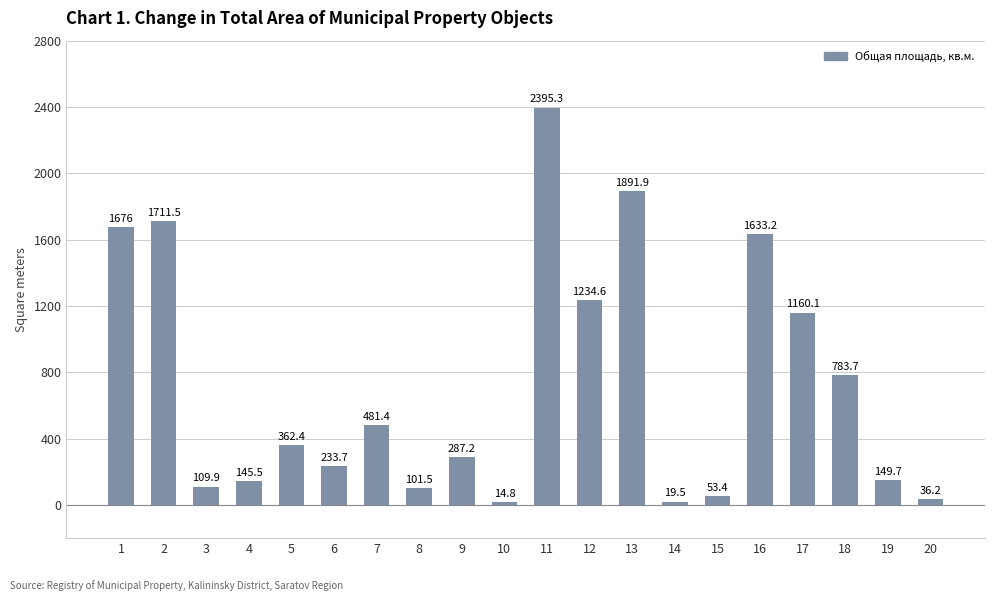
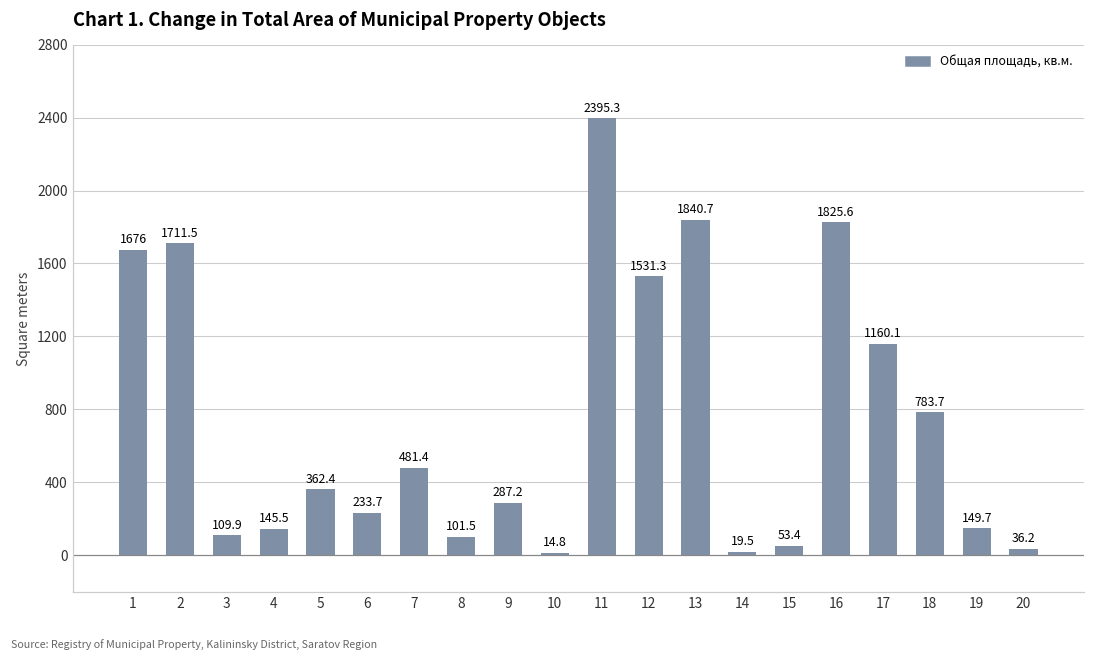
  {
    "1": 1676,
    "2": 1711.5,
    "3": 109.9,
    "4": 145.5,
    "5": 362.4,
    "6": 233.7,
    "7": 481.4,
    "8": 101.5,
    "9": 287.2,
    "10": 14.8,
    "11": 2395.3,
-   "12": 1234.6,
-   "13": 1891.9,
+   "12": 1531.3,
+   "13": 1840.7,
    "14": 19.5,
    "15": 53.4,
-   "16": 1633.2,
+   "16": 1825.6,
    "17": 1160.1,
    "18": 783.7,
    "19": 149.7,
    "20": 36.2
  }
